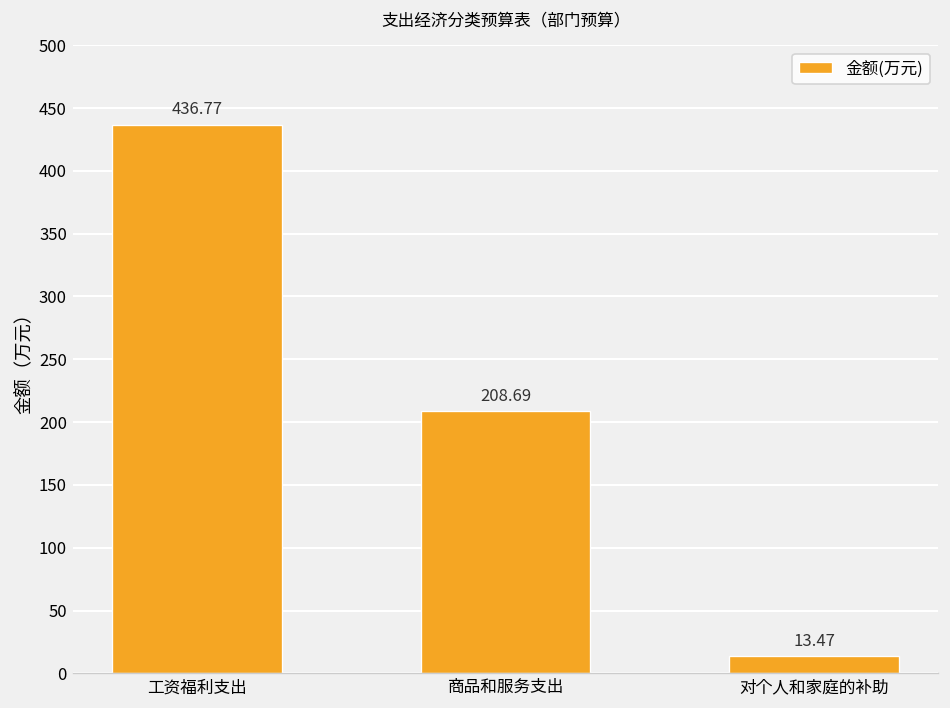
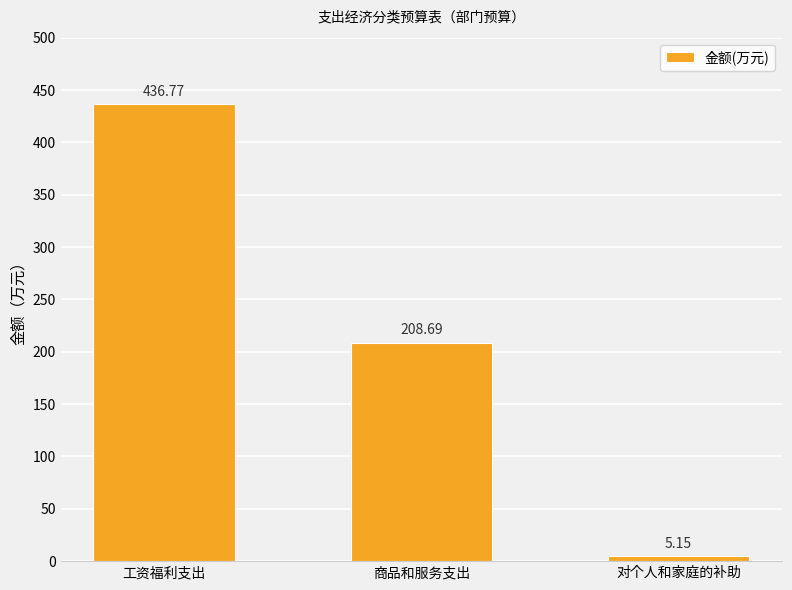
  {
    "工资福利支出": 436.77,
    "商品和服务支出": 208.69,
-   "对个人和家庭的补助": 13.47
+   "对个人和家庭的补助": 5.15
  }
